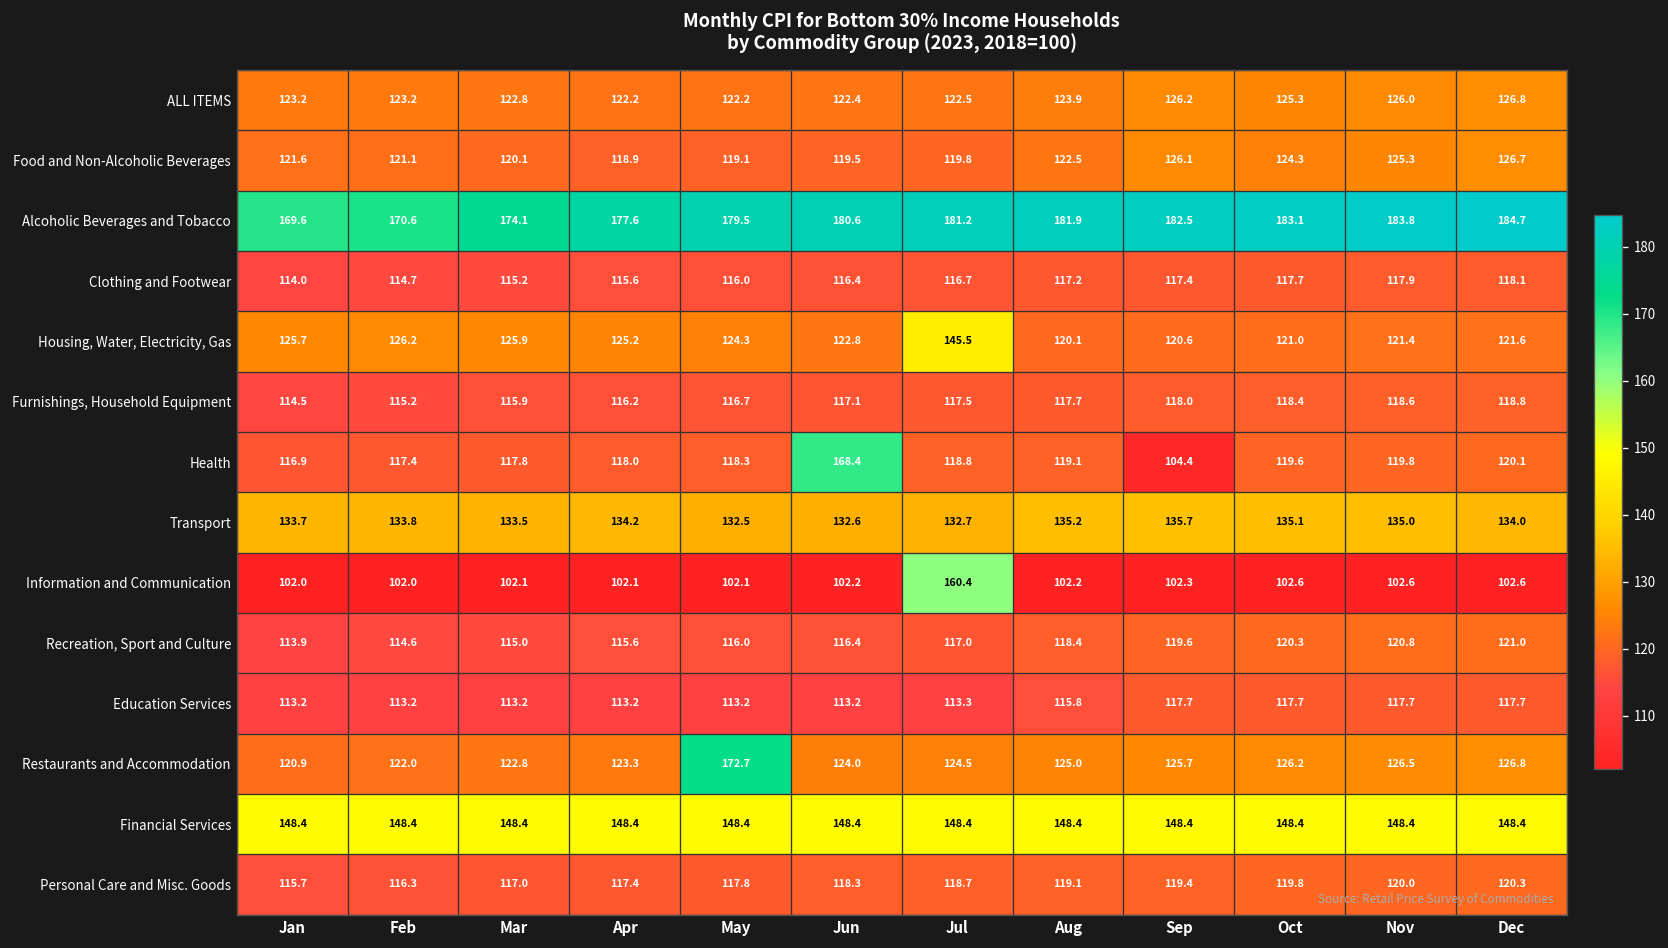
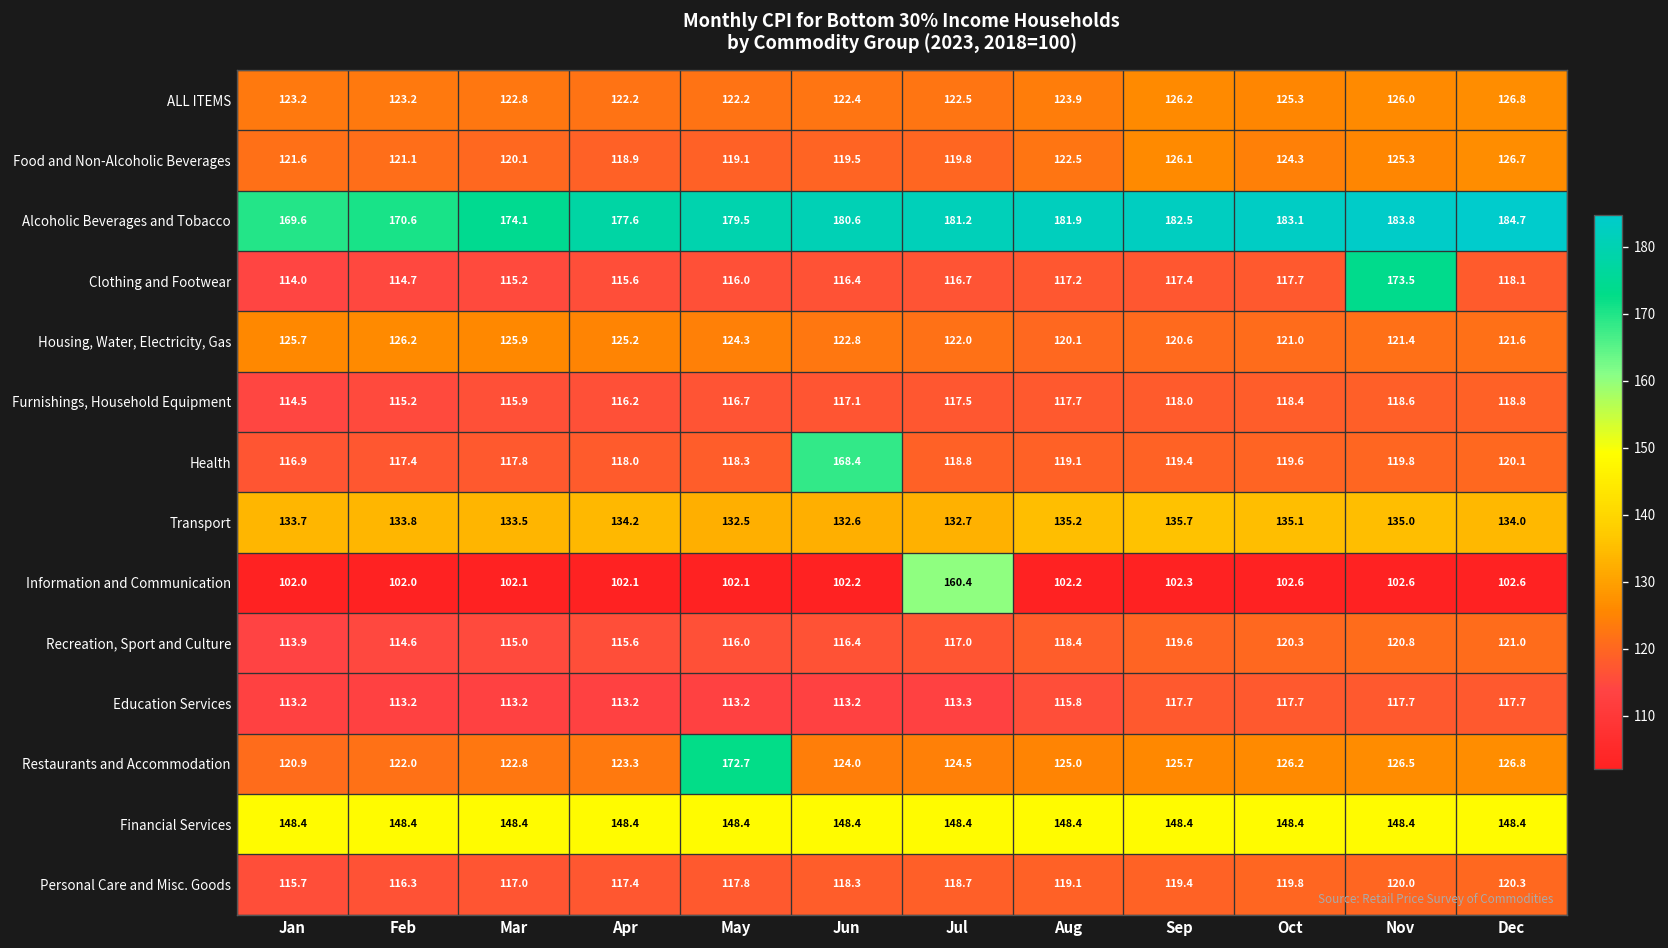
  {
    "ALL ITEMS": {
      "Jan": 123.2,
      "Feb": 123.2,
      "Mar": 122.8,
      "Apr": 122.2,
      "May": 122.2,
      "Jun": 122.4,
      "Jul": 122.5,
      "Aug": 123.9,
      "Sep": 126.2,
      "Oct": 125.3,
      "Nov": 126.0,
      "Dec": 126.8
    },
    "Food and Non-Alcoholic Beverages": {
      "Jan": 121.6,
      "Feb": 121.1,
      "Mar": 120.1,
      "Apr": 118.9,
      "May": 119.1,
      "Jun": 119.5,
      "Jul": 119.8,
      "Aug": 122.5,
      "Sep": 126.1,
      "Oct": 124.3,
      "Nov": 125.3,
      "Dec": 126.7
    },
    "Alcoholic Beverages and Tobacco": {
      "Jan": 169.6,
      "Feb": 170.6,
      "Mar": 174.1,
      "Apr": 177.6,
      "May": 179.5,
      "Jun": 180.6,
      "Jul": 181.2,
      "Aug": 181.9,
      "Sep": 182.5,
      "Oct": 183.1,
      "Nov": 183.8,
      "Dec": 184.7
    },
    "Clothing and Footwear": {
      "Jan": 114.0,
      "Feb": 114.7,
      "Mar": 115.2,
      "Apr": 115.6,
      "May": 116.0,
      "Jun": 116.4,
      "Jul": 116.7,
      "Aug": 117.2,
      "Sep": 117.4,
      "Oct": 117.7,
-     "Nov": 117.9,
+     "Nov": 173.5,
      "Dec": 118.1
    },
    "Housing, Water, Electricity, Gas": {
      "Jan": 125.7,
      "Feb": 126.2,
      "Mar": 125.9,
      "Apr": 125.2,
      "May": 124.3,
      "Jun": 122.8,
-     "Jul": 145.5,
+     "Jul": 122.0,
      "Aug": 120.1,
      "Sep": 120.6,
      "Oct": 121.0,
      "Nov": 121.4,
      "Dec": 121.6
    },
    "Furnishings, Household Equipment": {
      "Jan": 114.5,
      "Feb": 115.2,
      "Mar": 115.9,
      "Apr": 116.2,
      "May": 116.7,
      "Jun": 117.1,
      "Jul": 117.5,
      "Aug": 117.7,
      "Sep": 118.0,
      "Oct": 118.4,
      "Nov": 118.6,
      "Dec": 118.8
    },
    "Health": {
      "Jan": 116.9,
      "Feb": 117.4,
      "Mar": 117.8,
      "Apr": 118.0,
      "May": 118.3,
      "Jun": 168.4,
      "Jul": 118.8,
      "Aug": 119.1,
-     "Sep": 104.4,
+     "Sep": 119.4,
      "Oct": 119.6,
      "Nov": 119.8,
      "Dec": 120.1
    },
    "Transport": {
      "Jan": 133.7,
      "Feb": 133.8,
      "Mar": 133.5,
      "Apr": 134.2,
      "May": 132.5,
      "Jun": 132.6,
      "Jul": 132.7,
      "Aug": 135.2,
      "Sep": 135.7,
      "Oct": 135.1,
      "Nov": 135.0,
      "Dec": 134.0
    },
    "Information and Communication": {
      "Jan": 102.0,
      "Feb": 102.0,
      "Mar": 102.1,
      "Apr": 102.1,
      "May": 102.1,
      "Jun": 102.2,
      "Jul": 160.4,
      "Aug": 102.2,
      "Sep": 102.3,
      "Oct": 102.6,
      "Nov": 102.6,
      "Dec": 102.6
    },
    "Recreation, Sport and Culture": {
      "Jan": 113.9,
      "Feb": 114.6,
      "Mar": 115.0,
      "Apr": 115.6,
      "May": 116.0,
      "Jun": 116.4,
      "Jul": 117.0,
      "Aug": 118.4,
      "Sep": 119.6,
      "Oct": 120.3,
      "Nov": 120.8,
      "Dec": 121.0
    },
    "Education Services": {
      "Jan": 113.2,
      "Feb": 113.2,
      "Mar": 113.2,
      "Apr": 113.2,
      "May": 113.2,
      "Jun": 113.2,
      "Jul": 113.3,
      "Aug": 115.8,
      "Sep": 117.7,
      "Oct": 117.7,
      "Nov": 117.7,
      "Dec": 117.7
    },
    "Restaurants and Accommodation": {
      "Jan": 120.9,
      "Feb": 122.0,
      "Mar": 122.8,
      "Apr": 123.3,
      "May": 172.7,
      "Jun": 124.0,
      "Jul": 124.5,
      "Aug": 125.0,
      "Sep": 125.7,
      "Oct": 126.2,
      "Nov": 126.5,
      "Dec": 126.8
    },
    "Financial Services": {
      "Jan": 148.4,
      "Feb": 148.4,
      "Mar": 148.4,
      "Apr": 148.4,
      "May": 148.4,
      "Jun": 148.4,
      "Jul": 148.4,
      "Aug": 148.4,
      "Sep": 148.4,
      "Oct": 148.4,
      "Nov": 148.4,
      "Dec": 148.4
    },
    "Personal Care and Misc. Goods": {
      "Jan": 115.7,
      "Feb": 116.3,
      "Mar": 117.0,
      "Apr": 117.4,
      "May": 117.8,
      "Jun": 118.3,
      "Jul": 118.7,
      "Aug": 119.1,
      "Sep": 119.4,
      "Oct": 119.8,
      "Dec": 120.3
    }
  }
